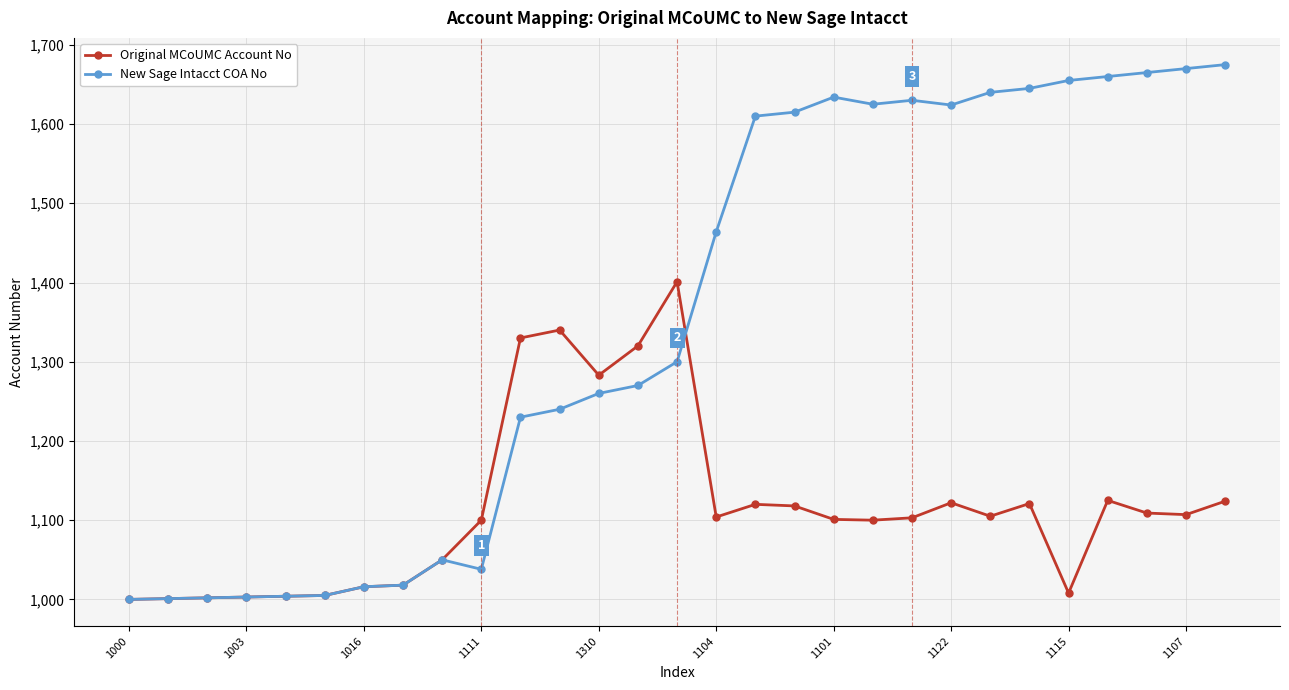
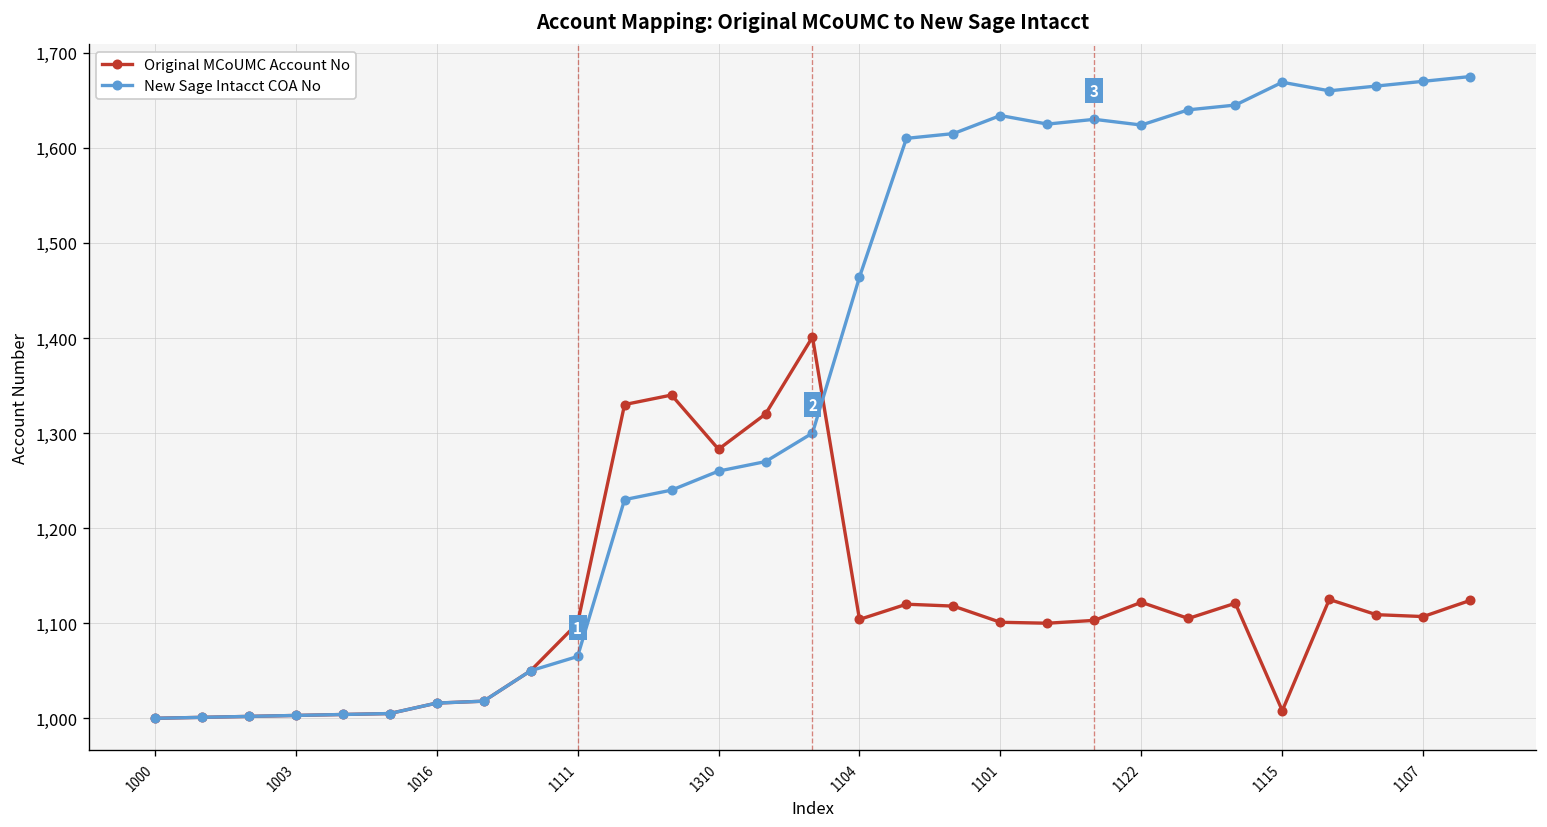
  {
    "Original MCoUMC Account No": {
      "1310": "1,280",
      "1104": "1,100",
      "1101": "1,100",
      "1122": "1,120",
      "1115": "1,010",
      "1107": "1,110"
    },
    "New Sage Intacct COA No": {
-     "1111": "1,040",
+     "1111": "1,070",
      "1310": "1,260",
      "1104": "1,460",
      "1101": "1,630",
      "1122": "1,620",
-     "1115": "1,660",
+     "1115": "1,670",
      "1107": "1,670"
    }
  }
